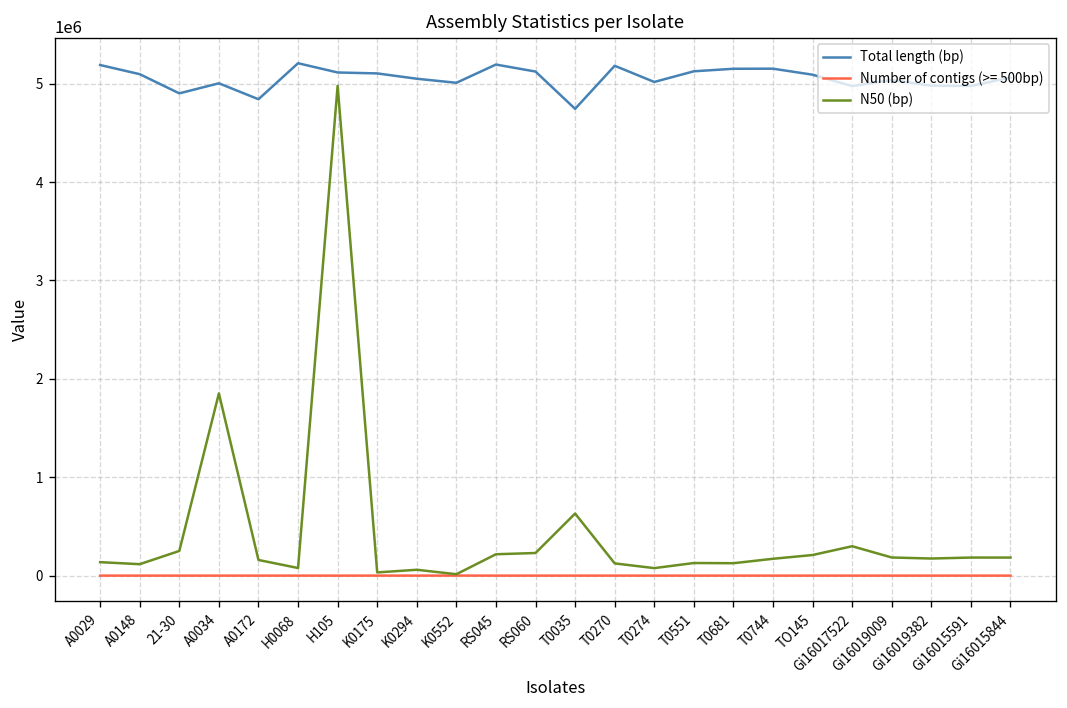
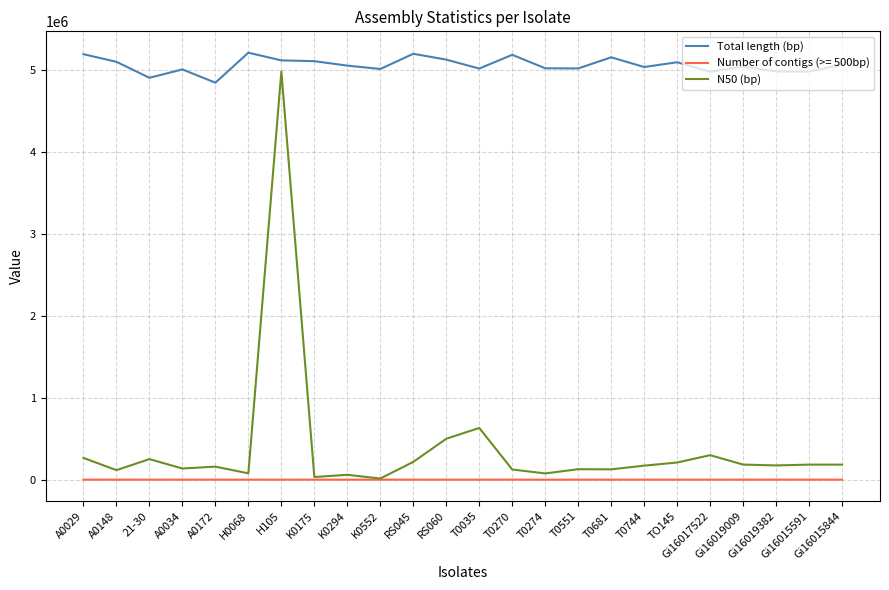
  {
    "Total length (bp)": {
      "A0029": 5200000,
      "A0148": 5100000,
      "21-30": 4900000,
      "A0034": 5000000,
      "A0172": 4800000,
      "H0068": 5200000,
      "H105": 5100000,
      "K0175": 5100000,
      "K0294": 5000000,
      "K0552": 5000000,
      "RS045": 5200000,
      "RS060": 5100000,
-     "T0035": 4700000,
+     "T0035": 5000000,
      "T0270": 5200000,
      "T0274": 5000000,
-     "T0551": 5100000,
+     "T0551": 5000000,
      "T0681": 5200000,
-     "T0744": 5200000,
+     "T0744": 5000000,
      "TO145": 5100000
    },
    "Number of contigs (>= 500bp)": {
      "A0029": 0,
      "A0148": 0,
      "21-30": 0,
      "A0034": 0,
      "A0172": 0,
      "H0068": 0,
      "H105": 0,
      "K0175": 0,
      "K0294": 0,
      "RS045": 0,
      "RS060": 0,
      "T0035": 0,
      "T0270": 0,
      "T0274": 0,
      "T0551": 0,
      "T0681": 0,
      "T0744": 0,
      "TO145": 0,
      "Gi16017522": 0,
      "Gi16019009": 0,
      "Gi16019382": 0,
      "Gi16015591": 0,
      "Gi16015844": 0
    },
    "N50 (bp)": {
-     "A0029": 100000,
+     "A0029": 300000,
      "A0148": 100000,
      "21-30": 300000,
-     "A0034": 1900000,
+     "A0034": 100000,
      "A0172": 200000,
      "H0068": 100000,
      "H105": 5000000,
      "K0175": 0,
      "K0294": 100000,
      "RS045": 200000,
-     "RS060": 200000,
+     "RS060": 500000,
      "T0035": 600000,
      "T0270": 100000,
      "T0274": 100000,
      "T0551": 100000,
      "T0681": 100000,
      "T0744": 200000,
      "TO145": 200000,
      "Gi16017522": 300000,
      "Gi16019009": 200000,
      "Gi16019382": 200000,
      "Gi16015591": 200000,
      "Gi16015844": 200000
    }
  }
